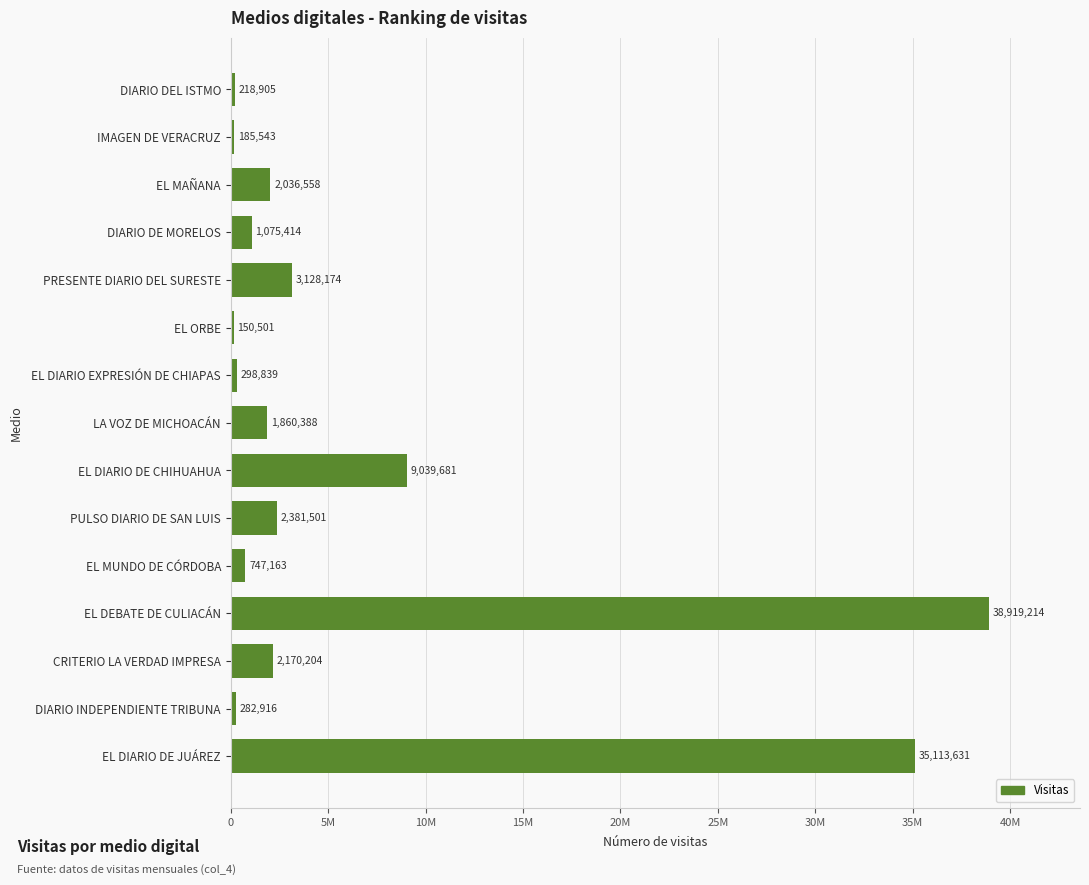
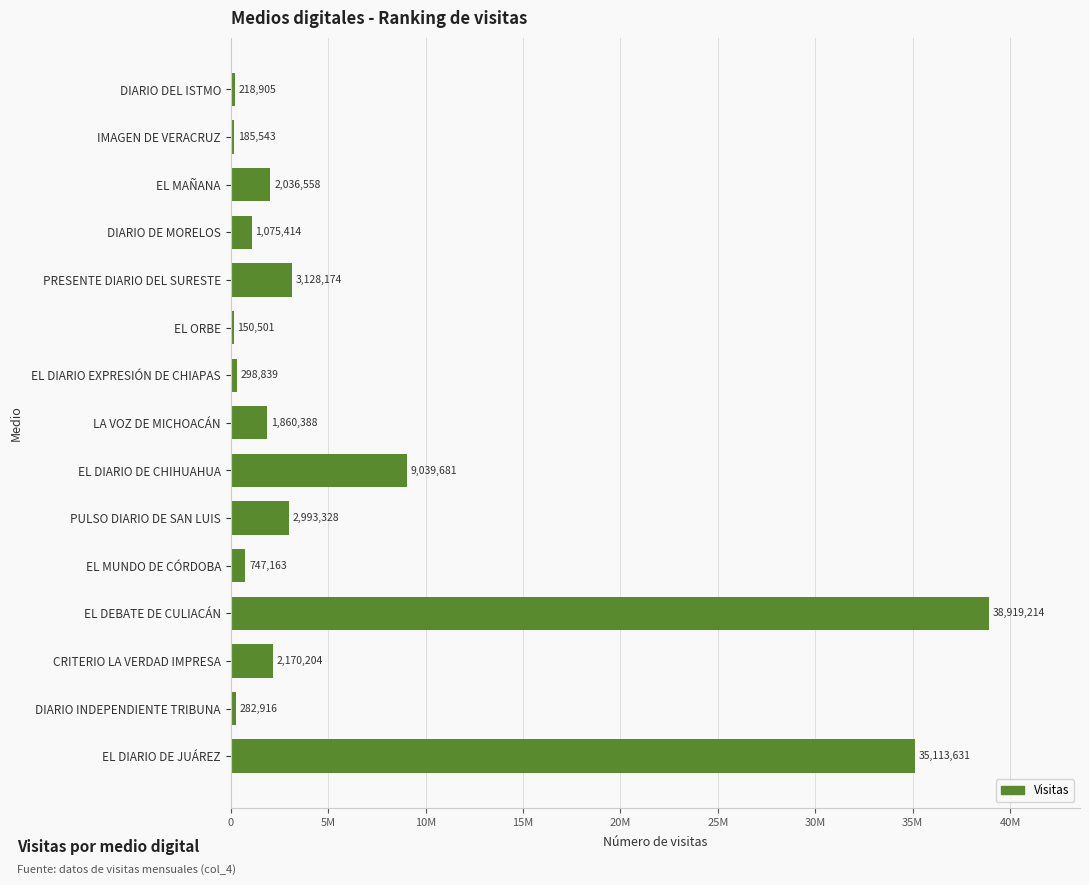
  {
    "DIARIO DEL ISTMO": "218,905",
    "IMAGEN DE VERACRUZ": "185,543",
    "EL MAÑANA": "2,036,558",
    "DIARIO DE MORELOS": "1,075,414",
    "PRESENTE DIARIO DEL SURESTE": "3,128,174",
    "EL ORBE": "150,501",
    "EL DIARIO EXPRESIÓN DE CHIAPAS": "298,839",
    "LA VOZ DE MICHOACÁN": "1,860,388",
    "EL DIARIO DE CHIHUAHUA": "9,039,681",
-   "PULSO DIARIO DE SAN LUIS": "2,381,501",
+   "PULSO DIARIO DE SAN LUIS": "2,993,328",
    "EL MUNDO DE CÓRDOBA": "747,163",
    "EL DEBATE DE CULIACÁN": "38,919,214",
    "CRITERIO LA VERDAD IMPRESA": "2,170,204",
    "DIARIO INDEPENDIENTE TRIBUNA": "282,916",
    "EL DIARIO DE JUÁREZ": "35,113,631"
  }
